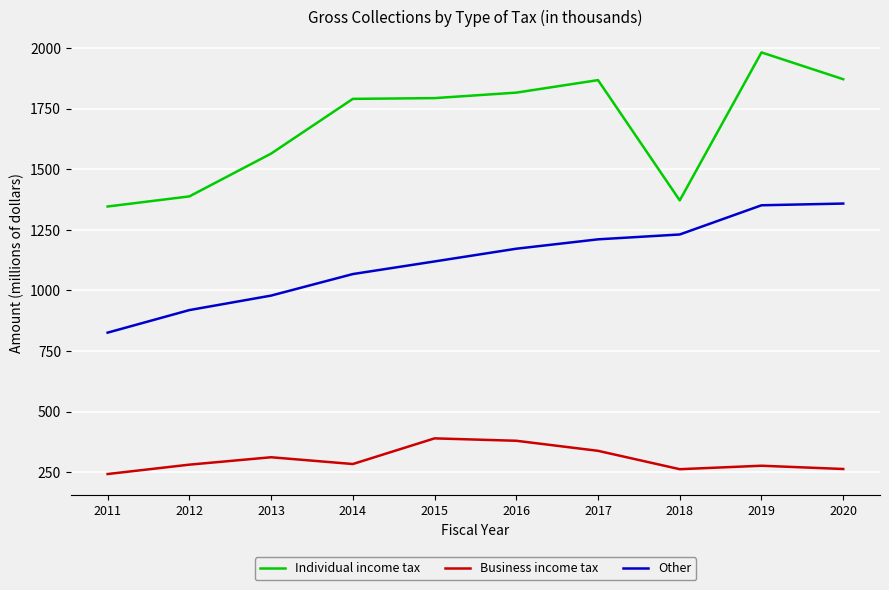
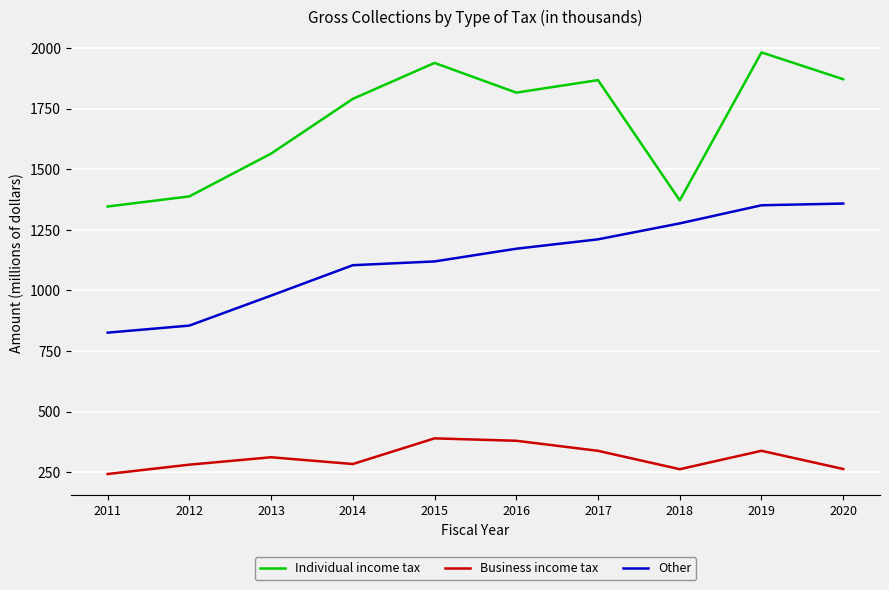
  {
    "Individual income tax": {
      "2011": 1350,
      "2012": 1390,
      "2013": 1560,
      "2014": 1790,
-     "2015": 1790,
+     "2015": 1940,
      "2016": 1820,
      "2017": 1870,
      "2018": 1370,
      "2019": 1980,
      "2020": 1870
    },
    "Business income tax": {
      "2011": 240,
      "2012": 280,
      "2013": 310,
      "2014": 280,
      "2015": 390,
      "2016": 380,
      "2017": 340,
      "2018": 260,
-     "2019": 280,
+     "2019": 340,
      "2020": 260
    },
    "Other": {
      "2011": 830,
-     "2012": 920,
+     "2012": 860,
      "2013": 980,
-     "2014": 1070,
+     "2014": 1100,
      "2015": 1120,
      "2016": 1170,
      "2017": 1210,
-     "2018": 1230,
+     "2018": 1280,
      "2019": 1350,
      "2020": 1360
    }
  }
